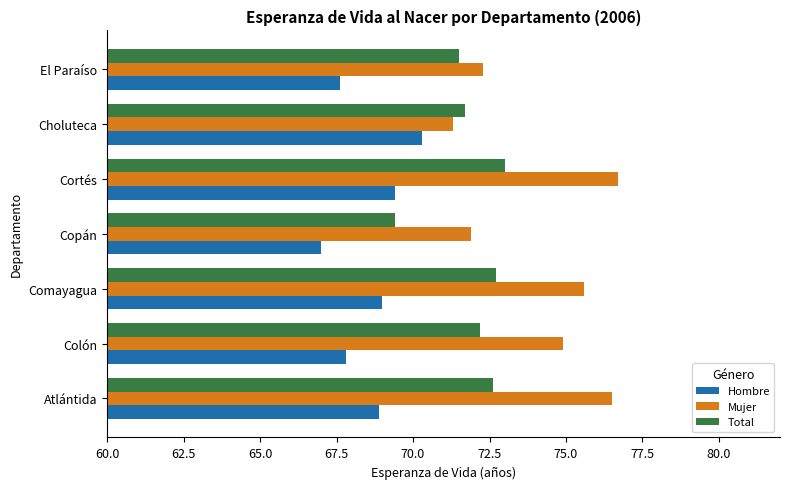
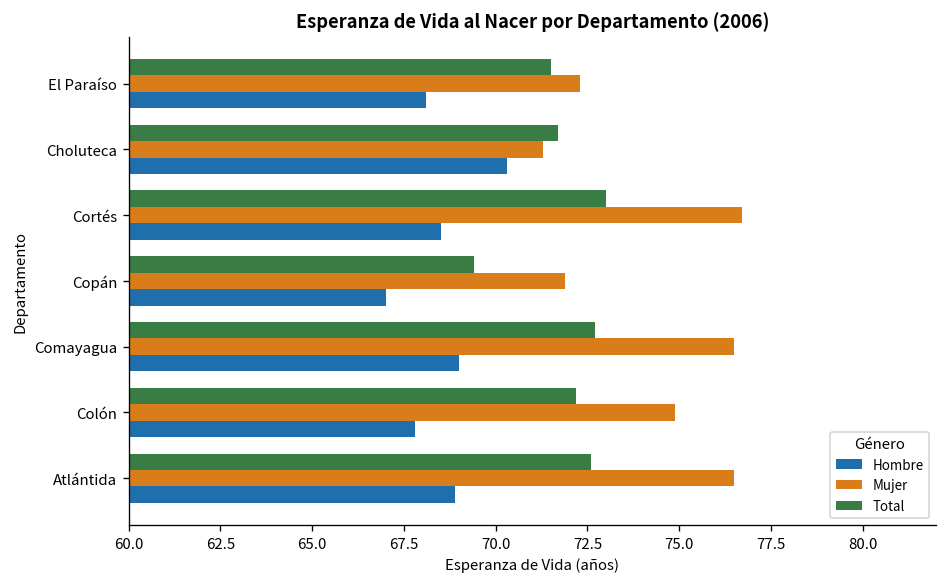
  {
    "Hombre": {
-     "El Paraíso": 67.6,
+     "El Paraíso": 68.1,
      "Choluteca": 70.3,
-     "Cortés": 69.4,
+     "Cortés": 68.5,
      "Copán": 67.0,
      "Comayagua": 69.0,
      "Colón": 67.8,
      "Atlántida": 68.9
    },
    "Mujer": {
      "El Paraíso": 72.3,
      "Choluteca": 71.3,
      "Cortés": 76.7,
      "Copán": 71.9,
-     "Comayagua": 75.6,
+     "Comayagua": 76.5,
      "Colón": 74.9,
      "Atlántida": 76.5
    },
    "Total": {
      "El Paraíso": 71.5,
      "Choluteca": 71.7,
      "Cortés": 73.0,
      "Copán": 69.4,
      "Comayagua": 72.7,
      "Colón": 72.2,
      "Atlántida": 72.6
    }
  }
